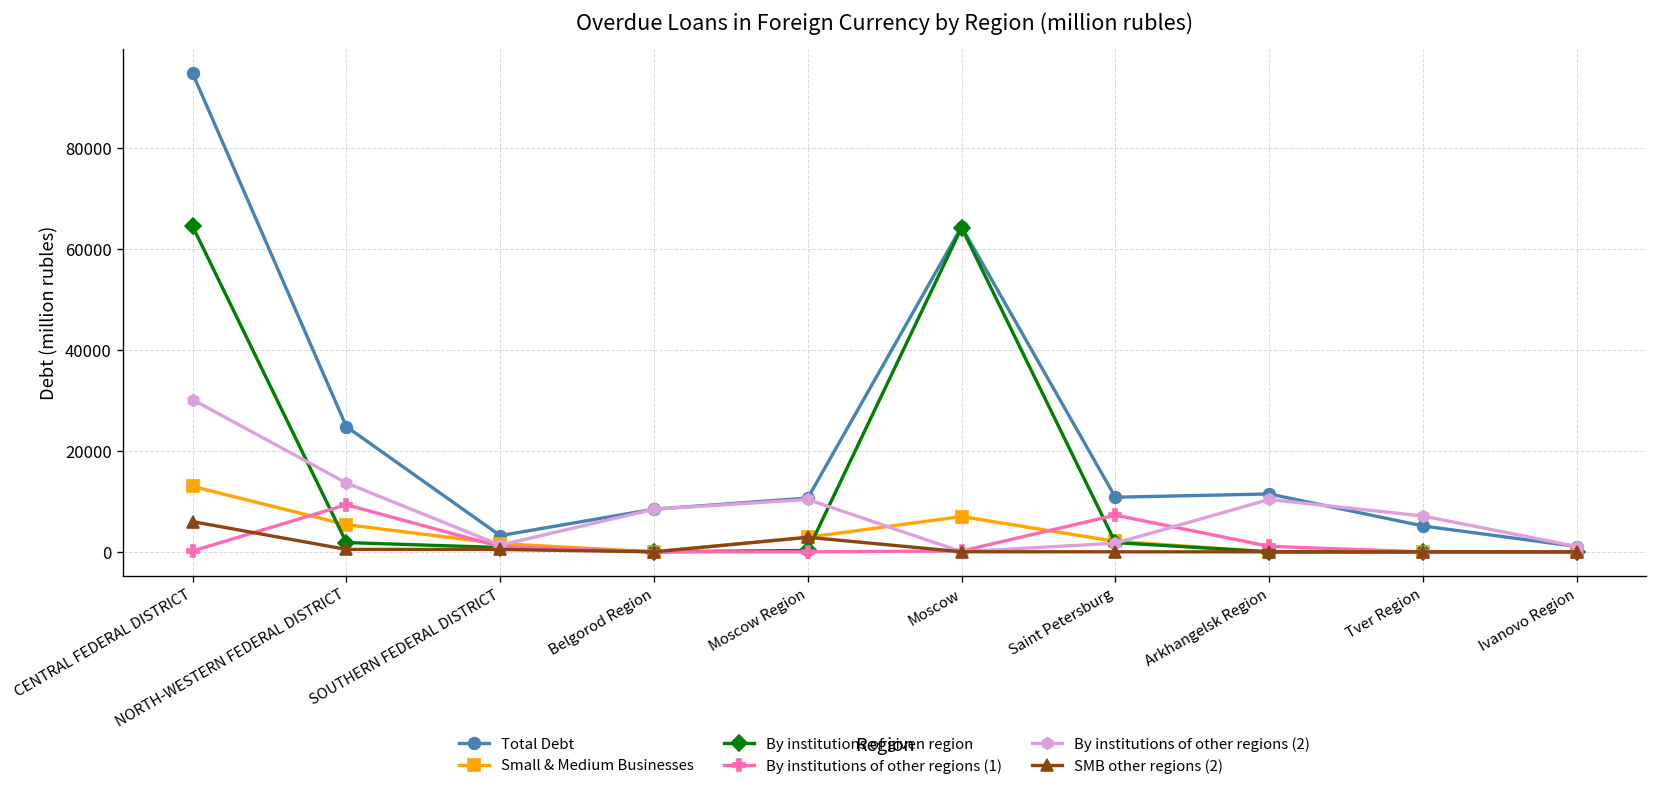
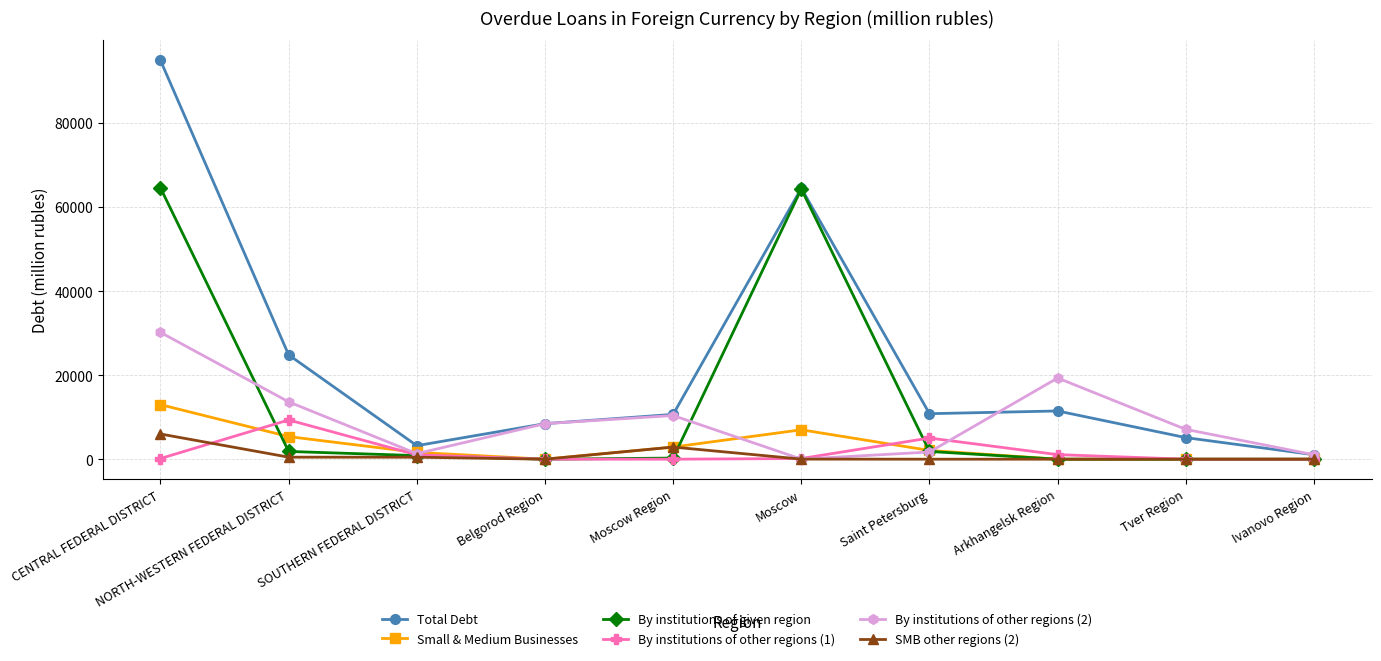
  {
    "Total Debt": {
      "CENTRAL FEDERAL DISTRICT": 95000,
      "NORTH-WESTERN FEDERAL DISTRICT": 25000,
      "SOUTHERN FEDERAL DISTRICT": 3000,
      "Saint Petersburg": 11000,
      "Arkhangelsk Region": 11000,
      "Tver Region": 5000
    },
    "Small & Medium Businesses": {
      "CENTRAL FEDERAL DISTRICT": 13000,
      "NORTH-WESTERN FEDERAL DISTRICT": 5000,
      "Moscow": 7000
    },
    "By institutions of given region": {
      "CENTRAL FEDERAL DISTRICT": 65000,
      "NORTH-WESTERN FEDERAL DISTRICT": 2000
    },
    "By institutions of other regions (1)": {
      "CENTRAL FEDERAL DISTRICT": 0,
      "NORTH-WESTERN FEDERAL DISTRICT": 9000,
-     "Saint Petersburg": 7000,
+     "Saint Petersburg": 5000,
      "Arkhangelsk Region": 1000
    },
    "By institutions of other regions (2)": {
      "CENTRAL FEDERAL DISTRICT": 30000,
      "NORTH-WESTERN FEDERAL DISTRICT": 14000,
-     "Arkhangelsk Region": 10000,
+     "Arkhangelsk Region": 19000,
      "Tver Region": 7000
    },
    "SMB other regions (2)": {
      "CENTRAL FEDERAL DISTRICT": 6000,
      "NORTH-WESTERN FEDERAL DISTRICT": 0,
      "Saint Petersburg": 0
    }
  }
